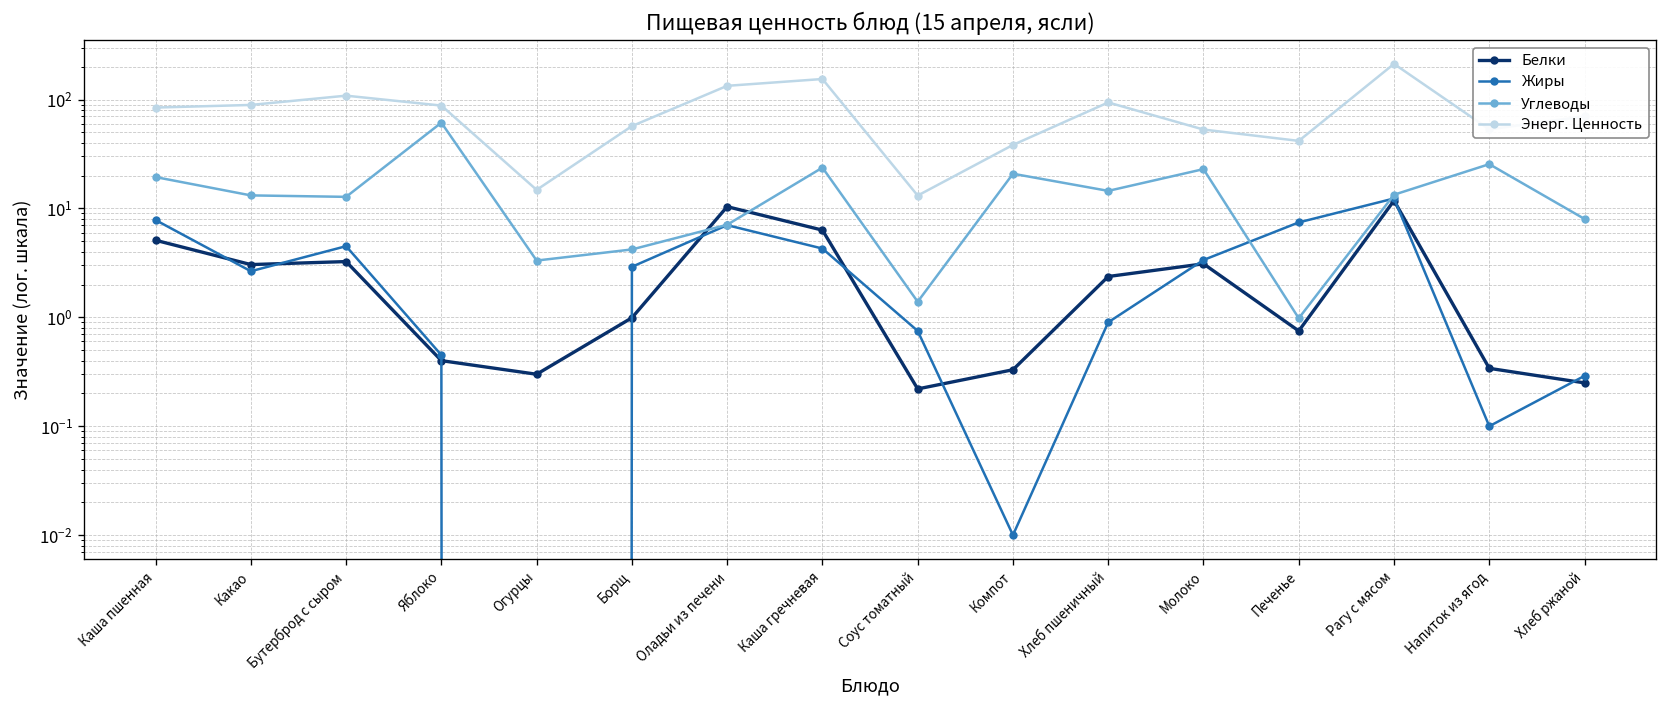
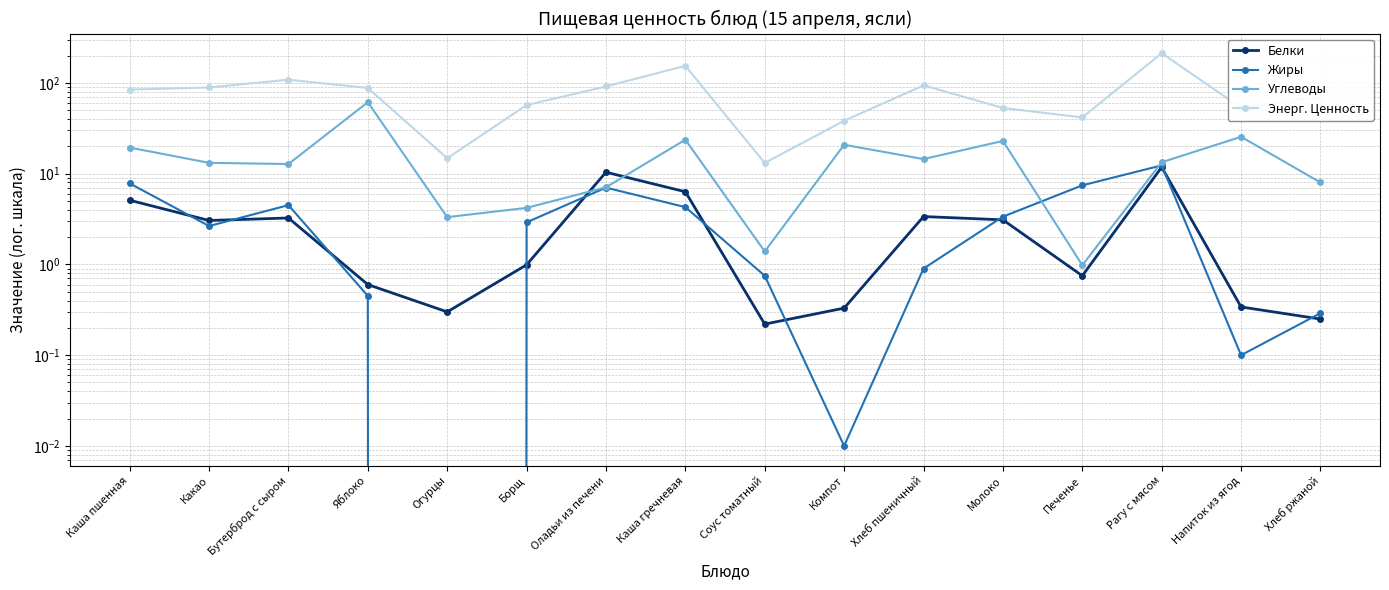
  {
    "Белки": {
      "Каша пшенная": 5,
      "Какао": 3.1,
      "Бутерброд с сыром": 3.3,
-     "Яблоко": 0.4,
+     "Яблоко": 0.6,
      "Огурцы": 0.3,
      "Борщ": 1.0,
      "Оладьи из печени": 10,
      "Каша гречневая": 6,
      "Соус томатный": 0.22,
      "Компот": 0.33,
-     "Хлеб пшеничный": 2.4,
+     "Хлеб пшеничный": 3.4,
      "Молоко": 3.1,
      "Печенье": 0.8,
      "Напиток из ягод": 0.34,
      "Хлеб ржаной": 0.25
    },
    "Жиры": {
      "Каша пшенная": 8,
      "Какао": 2.7,
      "Бутерброд с сыром": 5,
      "Яблоко": 0.5,
      "Борщ": 2.9,
      "Каша гречневая": 4,
      "Соус томатный": 0.8,
      "Компот": 0.010,
      "Хлеб пшеничный": 0.9,
      "Молоко": 3.4,
      "Печенье": 7,
      "Напиток из ягод": 0.1,
      "Хлеб ржаной": 0.3
    },
    "Углеводы": {
      "Каша пшенная": 19,
      "Какао": 13,
      "Бутерброд с сыром": 13,
      "Яблоко": 60,
      "Огурцы": 3.3,
      "Борщ": 4,
      "Каша гречневая": 24,
      "Соус томатный": 1.4,
      "Компот": 21,
      "Хлеб пшеничный": 14,
      "Молоко": 23,
      "Печенье": 1.0,
      "Рагу с мясом": 13,
      "Напиток из ягод": 26,
      "Хлеб ржаной": 8
    },
    "Энерг. Ценность": {
      "Каша пшенная": 80,
      "Какао": 90,
      "Бутерброд с сыром": 110,
      "Яблоко": 90,
      "Огурцы": 15,
      "Борщ": 60,
-     "Оладьи из печени": 130,
+     "Оладьи из печени": 90,
      "Каша гречневая": 150,
      "Соус томатный": 13,
      "Компот": 38,
      "Хлеб пшеничный": 90,
      "Молоко": 50,
      "Печенье": 40,
      "Рагу с мясом": 210
    }
  }
